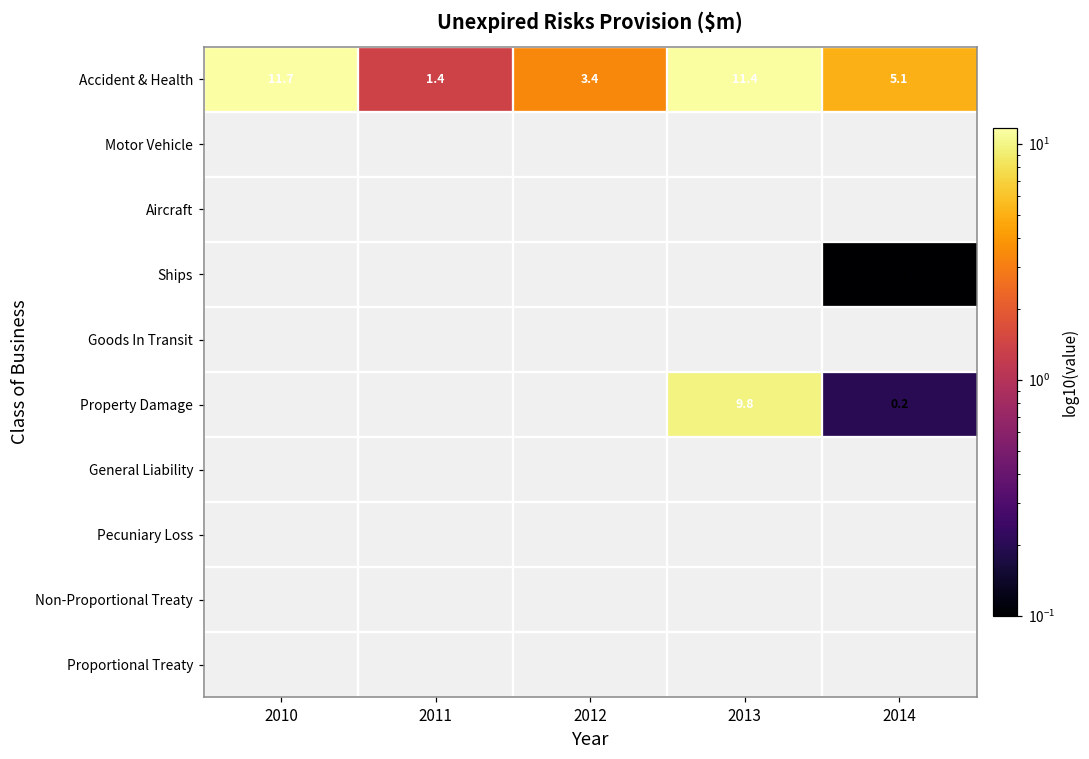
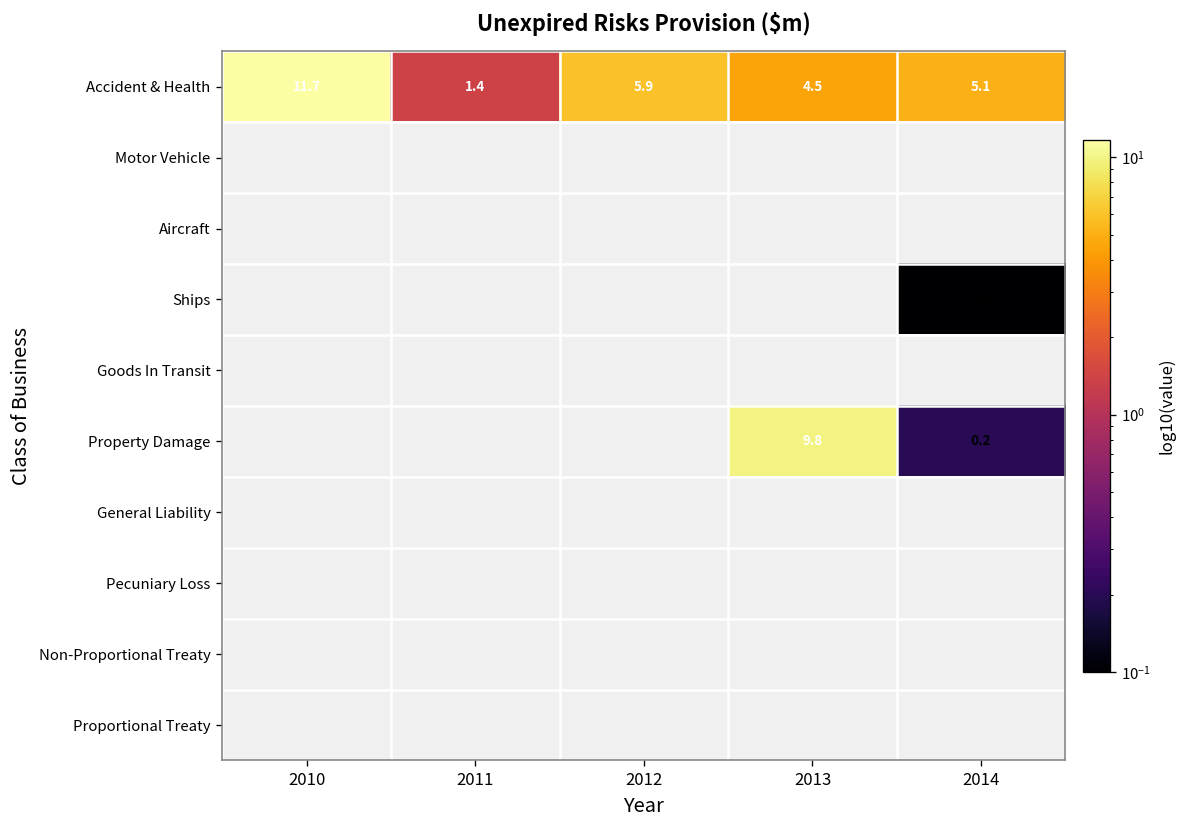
  {
    "Accident & Health": {
      "2010": 11.7,
      "2011": 1.4,
-     "2012": 3.4,
-     "2013": 11.4,
+     "2012": 5.9,
+     "2013": 4.5,
      "2014": 5.1
    },
    "Property Damage": {
      "2013": 9.8,
      "2014": 0.2
    }
  }
